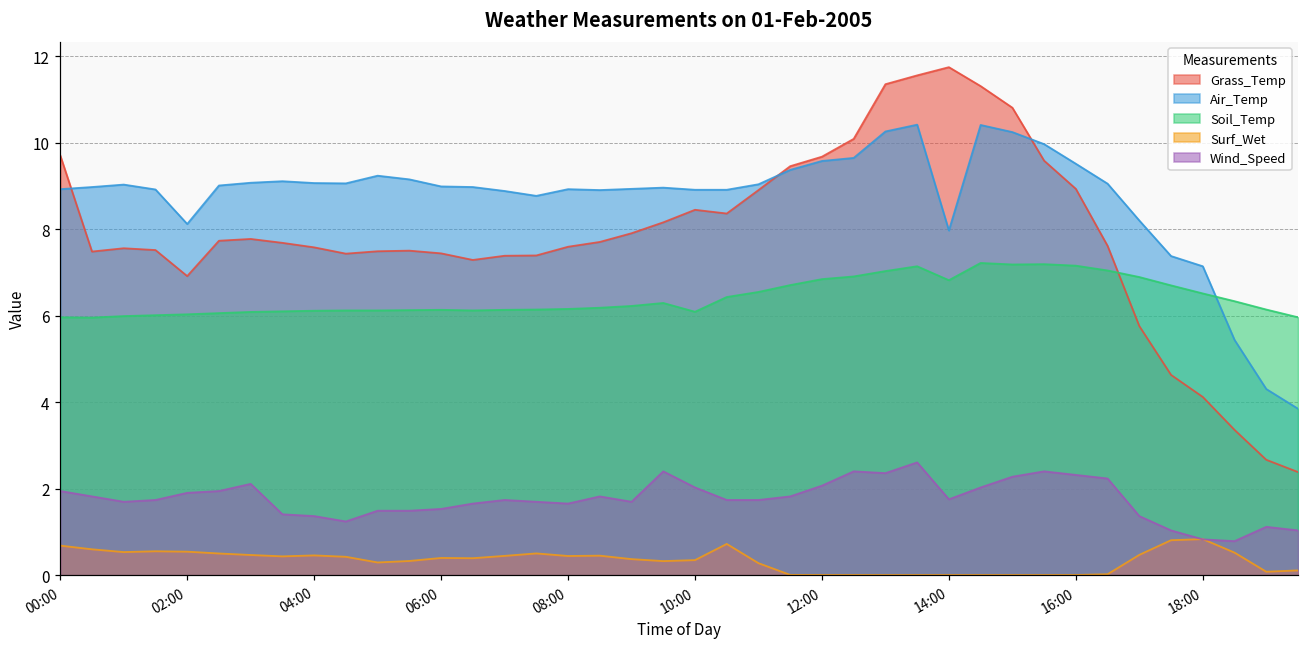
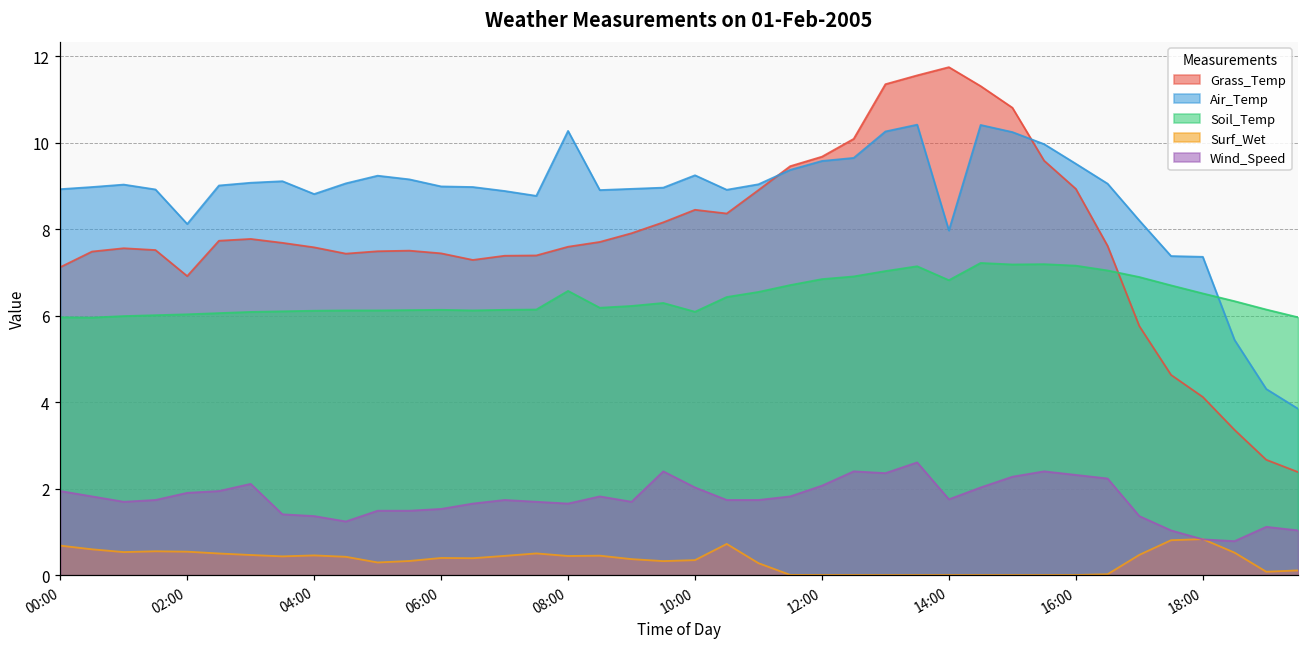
  {
    "Grass_Temp": {
-     "00:00": 9.7,
+     "00:00": 7.1,
      "02:00": 6.9,
      "04:00": 7.6,
      "06:00": 7.4,
      "08:00": 7.6,
      "10:00": 8.5,
      "12:00": 9.7,
      "14:00": 11.8,
      "16:00": 8.9,
      "18:00": 4.1
    },
    "Air_Temp": {
      "00:00": 8.9,
      "02:00": 8.1,
-     "04:00": 9.1,
+     "04:00": 8.8,
      "06:00": 9.0,
-     "08:00": 8.9,
-     "10:00": 8.9,
+     "08:00": 10.3,
+     "10:00": 9.3,
      "12:00": 9.6,
      "14:00": 8.0,
      "16:00": 9.5,
-     "18:00": 7.1
+     "18:00": 7.4
    },
    "Soil_Temp": {
      "00:00": 6.0,
      "02:00": 6.0,
      "04:00": 6.1,
      "06:00": 6.1,
-     "08:00": 6.2,
+     "08:00": 6.6,
      "10:00": 6.1,
      "12:00": 6.8,
      "14:00": 6.8,
      "16:00": 7.2,
      "18:00": 6.5
    },
    "Surf_Wet": {
      "00:00": 0.7,
      "02:00": 0.5,
      "04:00": 0.5,
      "06:00": 0.4,
      "08:00": 0.4,
      "10:00": 0.3,
      "12:00": 0.0,
      "14:00": 0.0,
      "16:00": 0.0
    },
    "Wind_Speed": {
      "00:00": 1.9,
      "02:00": 1.9,
      "04:00": 1.4,
      "06:00": 1.5,
      "08:00": 1.7,
      "10:00": 2.0,
      "12:00": 2.1,
      "14:00": 1.8,
      "16:00": 2.3
    }
  }
